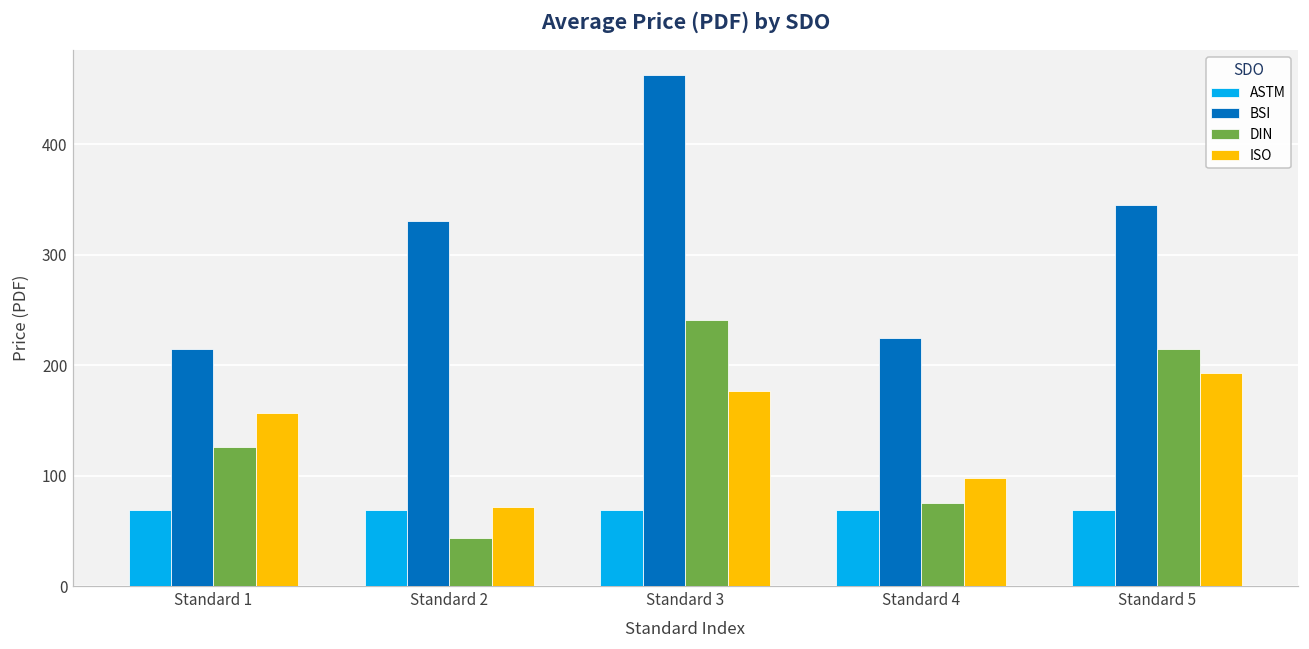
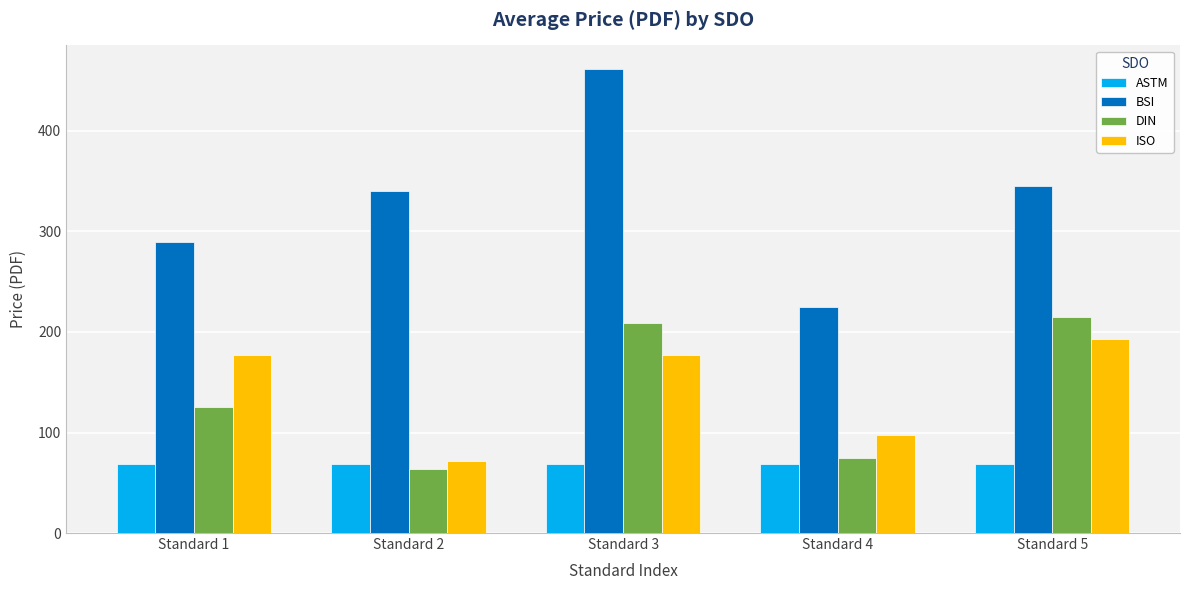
  {
    "ASTM": {
      "Standard 1": 69,
      "Standard 2": 69,
      "Standard 3": 69,
      "Standard 4": 69,
      "Standard 5": 69
    },
    "BSI": {
-     "Standard 1": 215,
-     "Standard 2": 330,
+     "Standard 1": 290,
+     "Standard 2": 341,
      "Standard 3": 462,
      "Standard 4": 225,
      "Standard 5": 345
    },
    "DIN": {
      "Standard 1": 126,
-     "Standard 2": 43,
-     "Standard 3": 241,
+     "Standard 2": 64,
+     "Standard 3": 209,
      "Standard 4": 75,
      "Standard 5": 215
    },
    "ISO": {
-     "Standard 1": 157,
+     "Standard 1": 177,
      "Standard 2": 72,
      "Standard 3": 177,
      "Standard 4": 98,
      "Standard 5": 193
    }
  }
